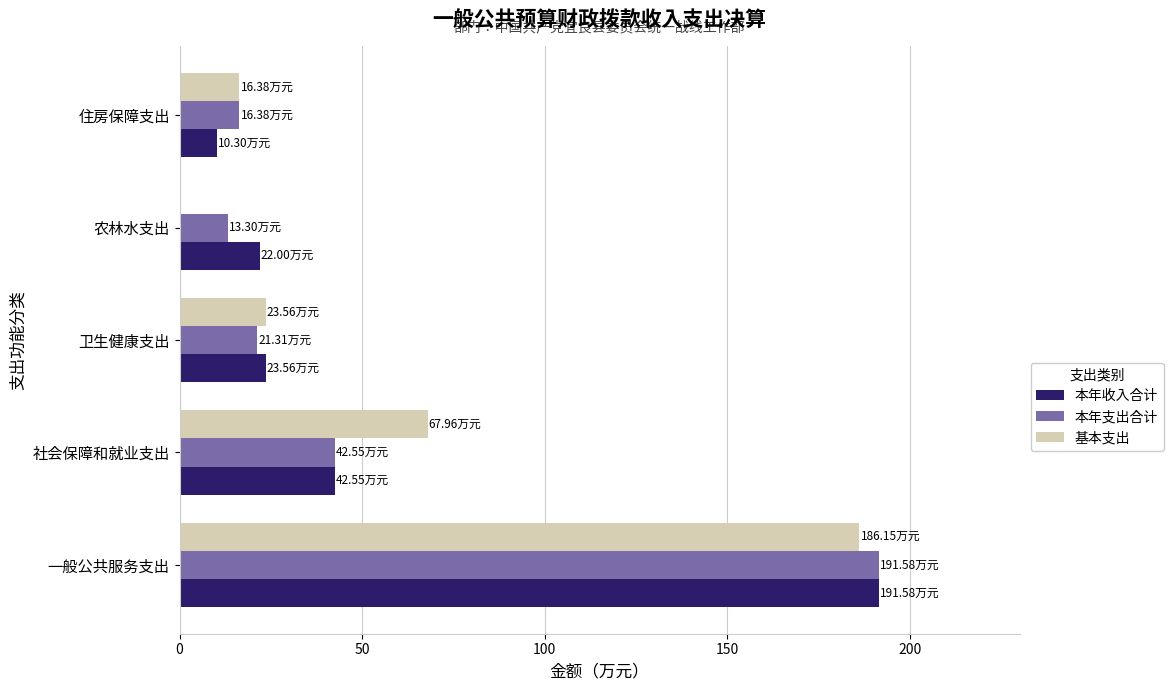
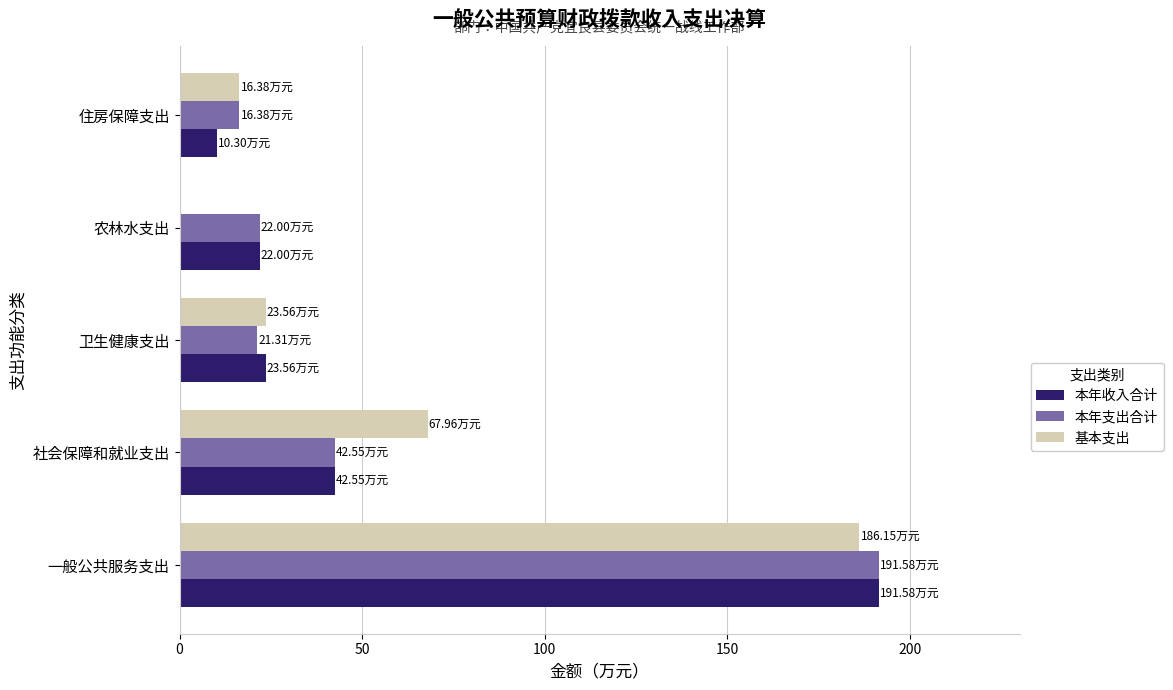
  {
    "本年收入合计": {
      "住房保障支出": 10.30,
      "农林水支出": 22.00,
      "卫生健康支出": 23.56,
      "社会保障和就业支出": 42.55,
      "一般公共服务支出": 191.58
    },
    "本年支出合计": {
      "住房保障支出": 16.38,
-     "农林水支出": 13.30,
+     "农林水支出": 22.00,
      "卫生健康支出": 21.31,
      "社会保障和就业支出": 42.55,
      "一般公共服务支出": 191.58
    },
    "基本支出": {
      "住房保障支出": 16.38,
      "卫生健康支出": 23.56,
      "社会保障和就业支出": 67.96,
      "一般公共服务支出": 186.15
    }
  }
